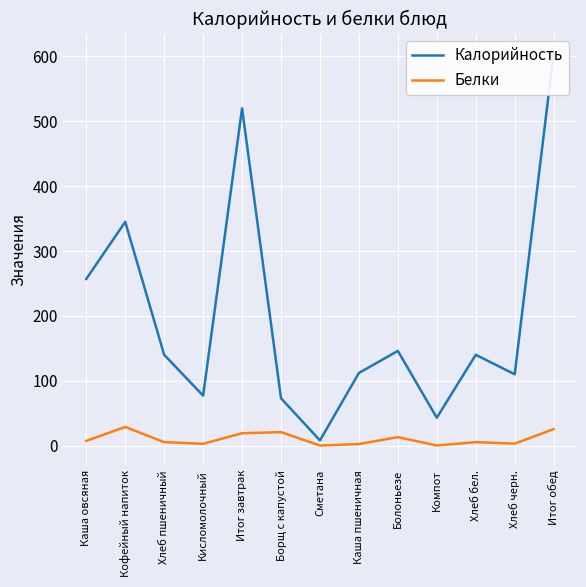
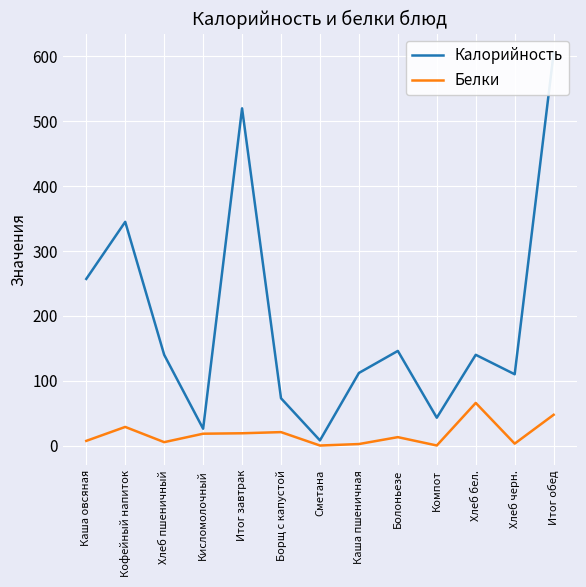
  {
    "Калорийность": {
      "Каша овсяная": 260,
      "Кофейный напиток": 350,
      "Хлеб пшеничный": 140,
-     "Кисломолочный": 80,
+     "Кисломолочный": 30,
      "Итог завтрак": 520,
      "Борщ с капустой": 70,
      "Сметана": 10,
      "Каша пшеничная": 110,
      "Болоньезе": 150,
      "Компот": 40,
      "Хлеб бел.": 140,
      "Хлеб черн.": 110
    },
    "Белки": {
      "Каша овсяная": 10,
      "Кофейный напиток": 30,
      "Хлеб пшеничный": 10,
-     "Кисломолочный": 0,
+     "Кисломолочный": 20,
      "Итог завтрак": 20,
      "Борщ с капустой": 20,
      "Сметана": 0,
      "Каша пшеничная": 0,
      "Болоньезе": 10,
      "Компот": 0,
-     "Хлеб бел.": 10,
+     "Хлеб бел.": 70,
      "Хлеб черн.": 0,
-     "Итог обед": 30
+     "Итог обед": 50
    }
  }
